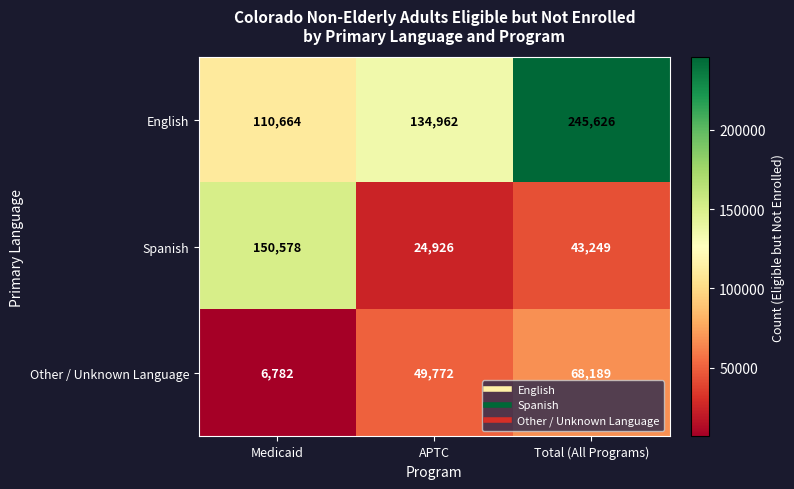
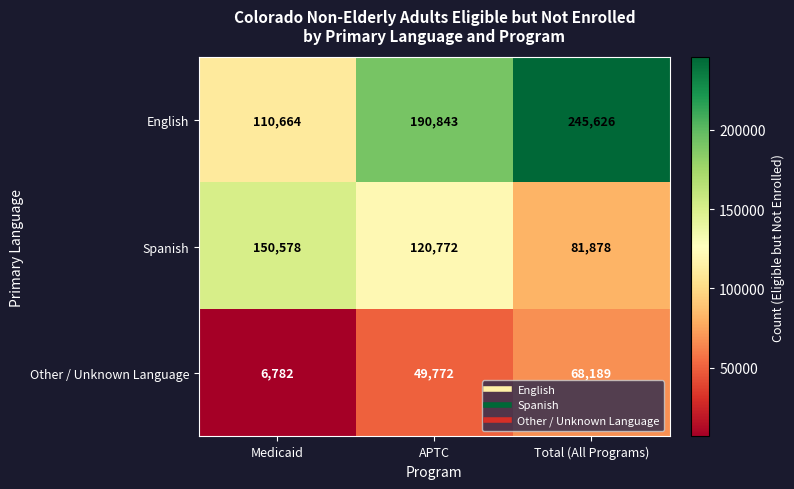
  {
    "English": {
      "Medicaid": "110,664",
-     "APTC": "134,962",
+     "APTC": "190,843",
      "Total (All Programs)": "245,626"
    },
    "Spanish": {
      "Medicaid": "150,578",
-     "APTC": "24,926",
-     "Total (All Programs)": "43,249"
+     "APTC": "120,772",
+     "Total (All Programs)": "81,878"
    },
    "Other / Unknown Language": {
      "Medicaid": "6,782",
      "APTC": "49,772",
      "Total (All Programs)": "68,189"
    }
  }
